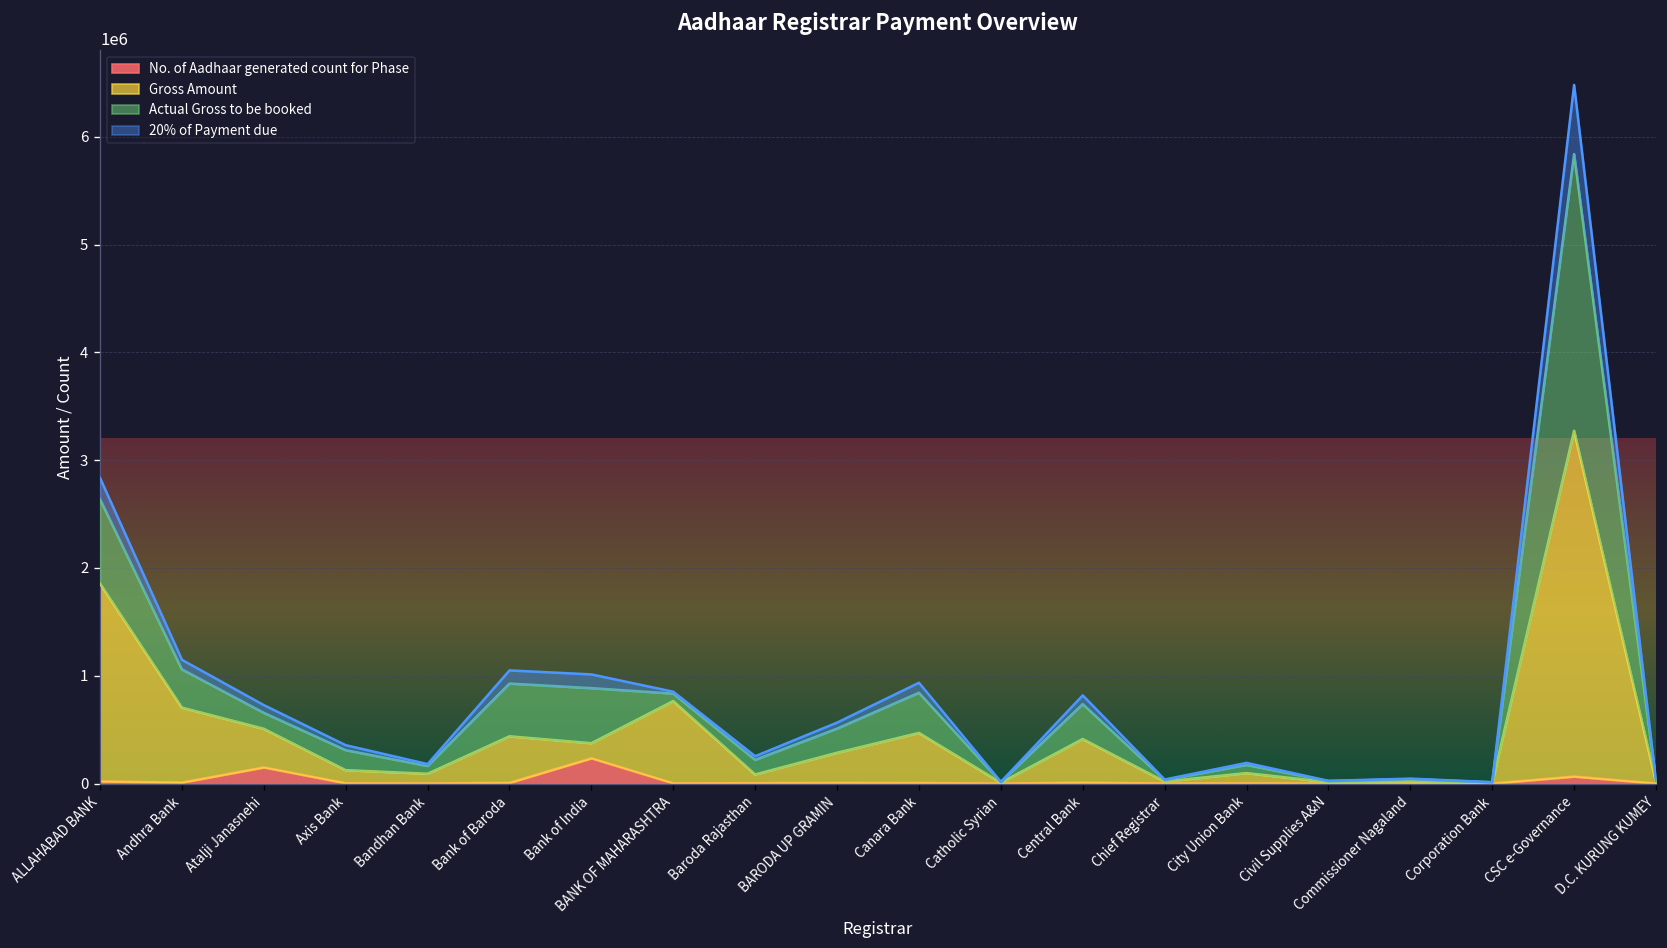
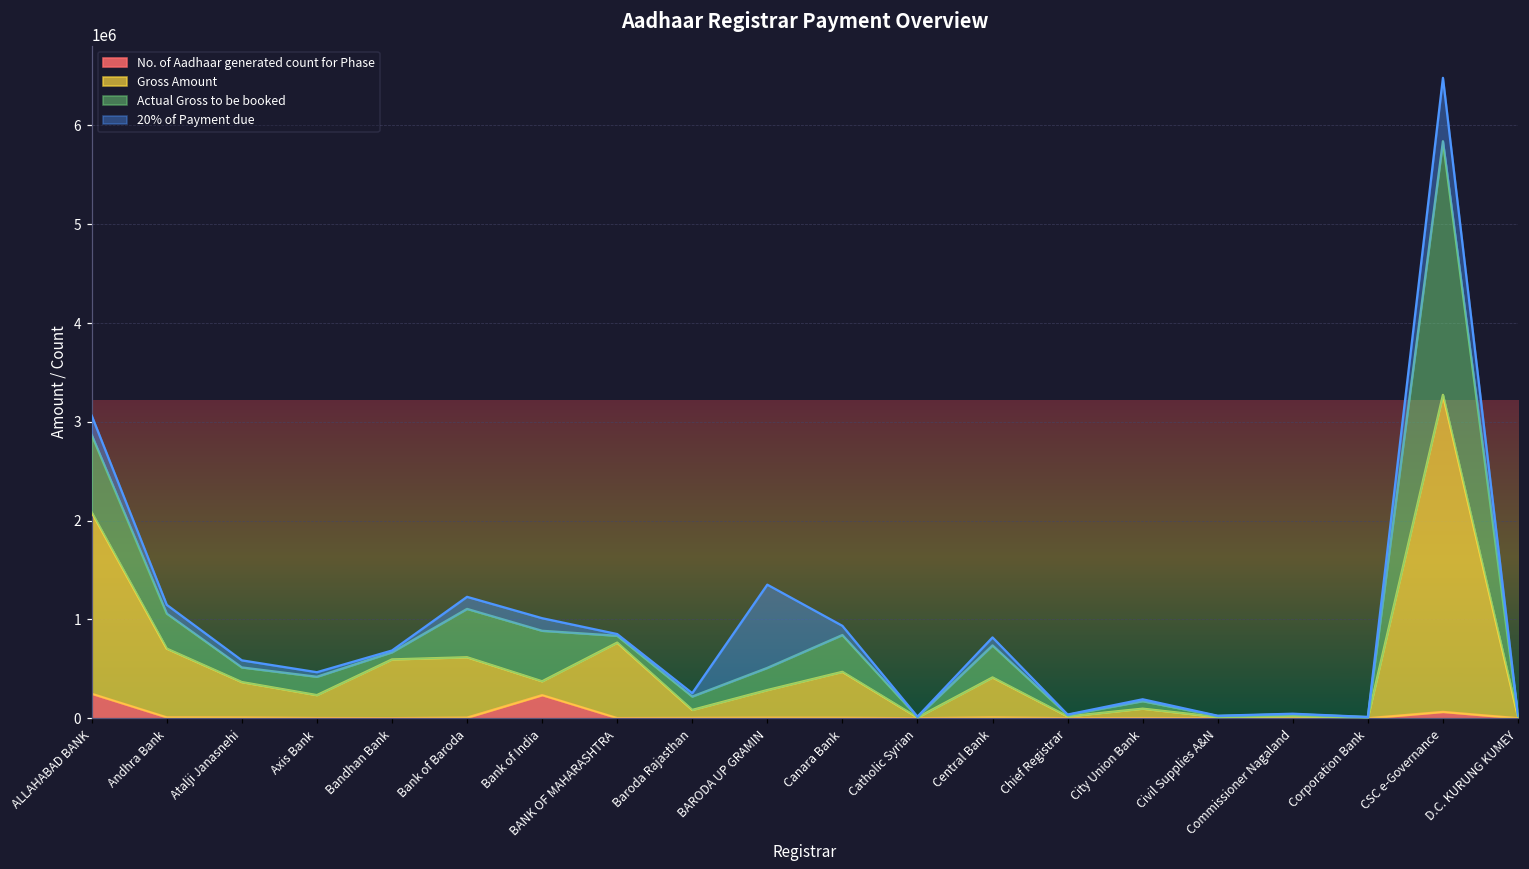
  {
    "No. of Aadhaar generated count for Phase": {
-     "ALLAHABAD BANK": 0,
+     "ALLAHABAD BANK": 200000,
      "Andhra Bank": 0,
-     "Atalji Janasnehi": 100000,
+     "Atalji Janasnehi": 0,
      "Axis Bank": 0,
      "Bandhan Bank": 0,
      "Bank of Baroda": 0,
      "Bank of India": 200000,
      "BANK OF MAHARASHTRA": 0,
      "Baroda Rajasthan": 0,
      "BARODA UP GRAMIN": 0,
      "Canara Bank": 0,
      "Central Bank": 0,
      "City Union Bank": 0,
      "CSC e-Governance": 100000
    },
    "Gross Amount": {
      "ALLAHABAD BANK": 1800000,
      "Andhra Bank": 700000,
      "Atalji Janasnehi": 400000,
-     "Axis Bank": 100000,
-     "Bandhan Bank": 100000,
-     "Bank of Baroda": 400000,
+     "Axis Bank": 200000,
+     "Bandhan Bank": 600000,
+     "Bank of Baroda": 600000,
      "Bank of India": 100000,
      "BANK OF MAHARASHTRA": 800000,
      "Baroda Rajasthan": 100000,
      "BARODA UP GRAMIN": 300000,
      "Canara Bank": 500000,
      "Central Bank": 400000,
      "City Union Bank": 100000,
      "CSC e-Governance": 3200000
    },
    "Actual Gross to be booked": {
      "ALLAHABAD BANK": 800000,
      "Andhra Bank": 400000,
      "Atalji Janasnehi": 100000,
      "Axis Bank": 200000,
      "Bank of Baroda": 500000,
      "Bank of India": 500000,
      "Baroda Rajasthan": 100000,
      "BARODA UP GRAMIN": 200000,
      "Canara Bank": 400000,
      "Central Bank": 300000,
      "CSC e-Governance": 2600000
    },
    "20% of Payment due": {
      "ALLAHABAD BANK": 200000,
      "Andhra Bank": 100000,
      "Atalji Janasnehi": 100000,
      "Axis Bank": 0,
      "Bank of Baroda": 100000,
      "Bank of India": 100000,
      "Baroda Rajasthan": 0,
-     "BARODA UP GRAMIN": 100000,
+     "BARODA UP GRAMIN": 800000,
      "Canara Bank": 100000,
      "Central Bank": 100000,
      "CSC e-Governance": 600000
    }
  }
